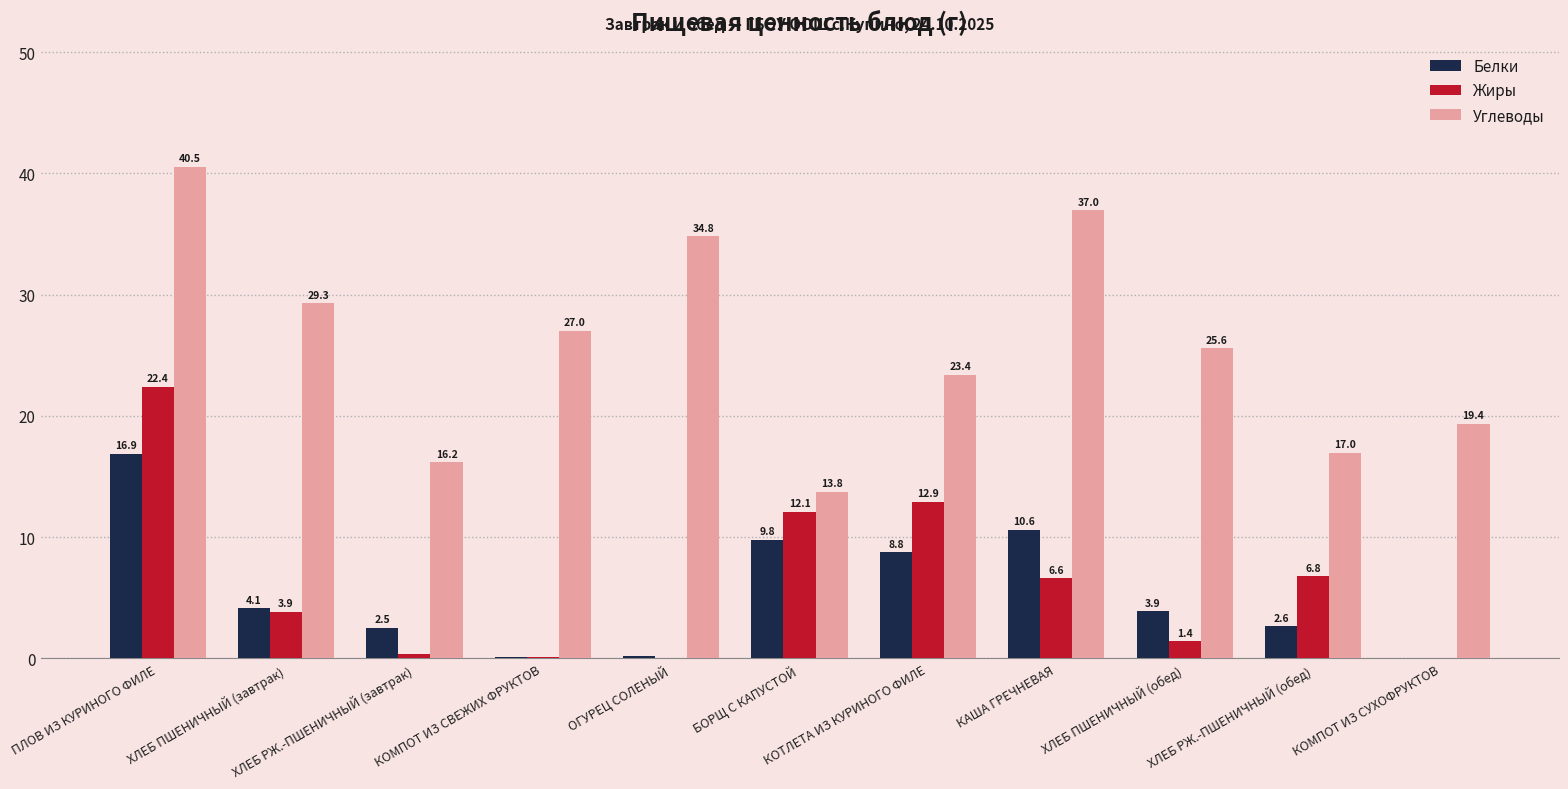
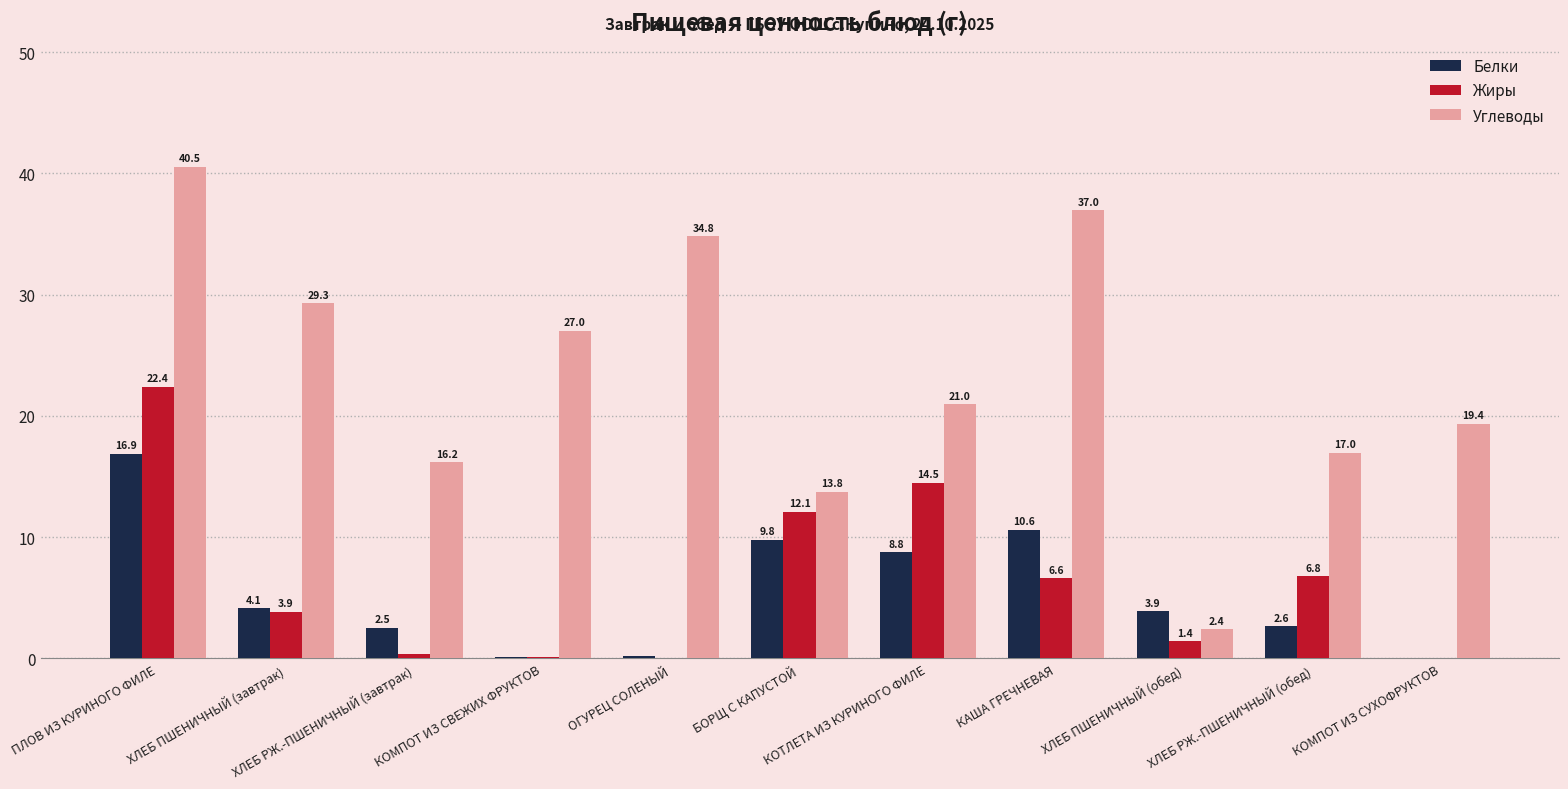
  {
    "Белки": {
      "ПЛОВ ИЗ КУРИНОГО ФИЛЕ": 16.9,
      "ХЛЕБ ПШЕНИЧНЫЙ (завтрак)": 4.1,
      "ХЛЕБ РЖ.-ПШЕНИЧНЫЙ (завтрак)": 2.5,
      "БОРЩ С КАПУСТОЙ": 9.8,
      "КОТЛЕТА ИЗ КУРИНОГО ФИЛЕ": 8.8,
      "КАША ГРЕЧНЕВАЯ": 10.6,
      "ХЛЕБ ПШЕНИЧНЫЙ (обед)": 3.9,
      "ХЛЕБ РЖ.-ПШЕНИЧНЫЙ (обед)": 2.6
    },
    "Жиры": {
      "ПЛОВ ИЗ КУРИНОГО ФИЛЕ": 22.4,
      "ХЛЕБ ПШЕНИЧНЫЙ (завтрак)": 3.9,
      "БОРЩ С КАПУСТОЙ": 12.1,
-     "КОТЛЕТА ИЗ КУРИНОГО ФИЛЕ": 12.9,
+     "КОТЛЕТА ИЗ КУРИНОГО ФИЛЕ": 14.5,
      "КАША ГРЕЧНЕВАЯ": 6.6,
      "ХЛЕБ ПШЕНИЧНЫЙ (обед)": 1.4,
      "ХЛЕБ РЖ.-ПШЕНИЧНЫЙ (обед)": 6.8
    },
    "Углеводы": {
      "ПЛОВ ИЗ КУРИНОГО ФИЛЕ": 40.5,
      "ХЛЕБ ПШЕНИЧНЫЙ (завтрак)": 29.3,
      "ХЛЕБ РЖ.-ПШЕНИЧНЫЙ (завтрак)": 16.2,
      "КОМПОТ ИЗ СВЕЖИХ ФРУКТОВ": 27.0,
      "ОГУРЕЦ СОЛЕНЫЙ": 34.8,
      "БОРЩ С КАПУСТОЙ": 13.8,
-     "КОТЛЕТА ИЗ КУРИНОГО ФИЛЕ": 23.4,
+     "КОТЛЕТА ИЗ КУРИНОГО ФИЛЕ": 21.0,
      "КАША ГРЕЧНЕВАЯ": 37.0,
-     "ХЛЕБ ПШЕНИЧНЫЙ (обед)": 25.6,
+     "ХЛЕБ ПШЕНИЧНЫЙ (обед)": 2.4,
      "ХЛЕБ РЖ.-ПШЕНИЧНЫЙ (обед)": 17.0,
      "КОМПОТ ИЗ СУХОФРУКТОВ": 19.4
    }
  }
